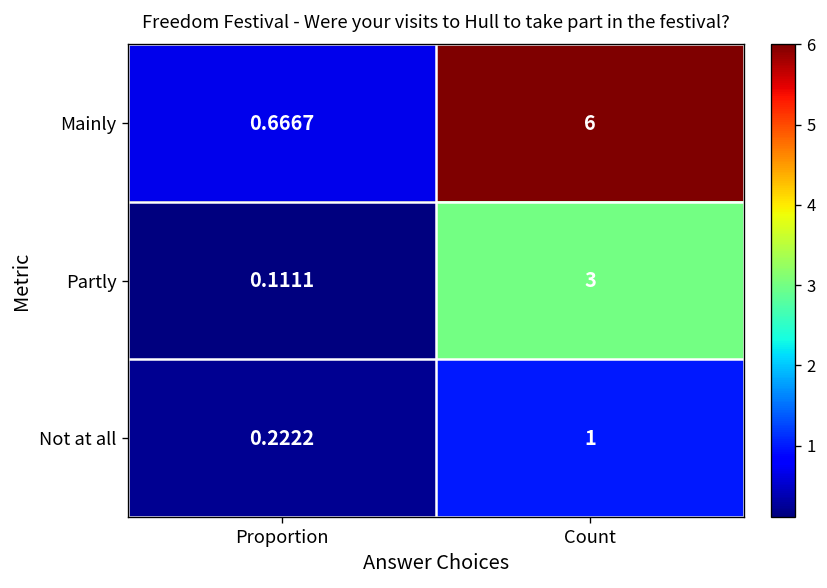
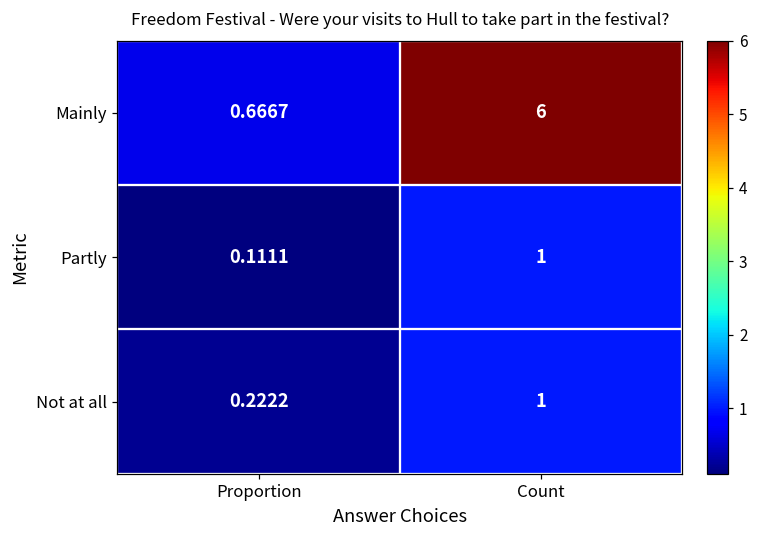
  {
    "Mainly": {
      "Proportion": 0.6667,
      "Count": 6
    },
    "Partly": {
      "Proportion": 0.1111,
-     "Count": 3
+     "Count": 1
    },
    "Not at all": {
      "Proportion": 0.2222,
      "Count": 1
    }
  }
